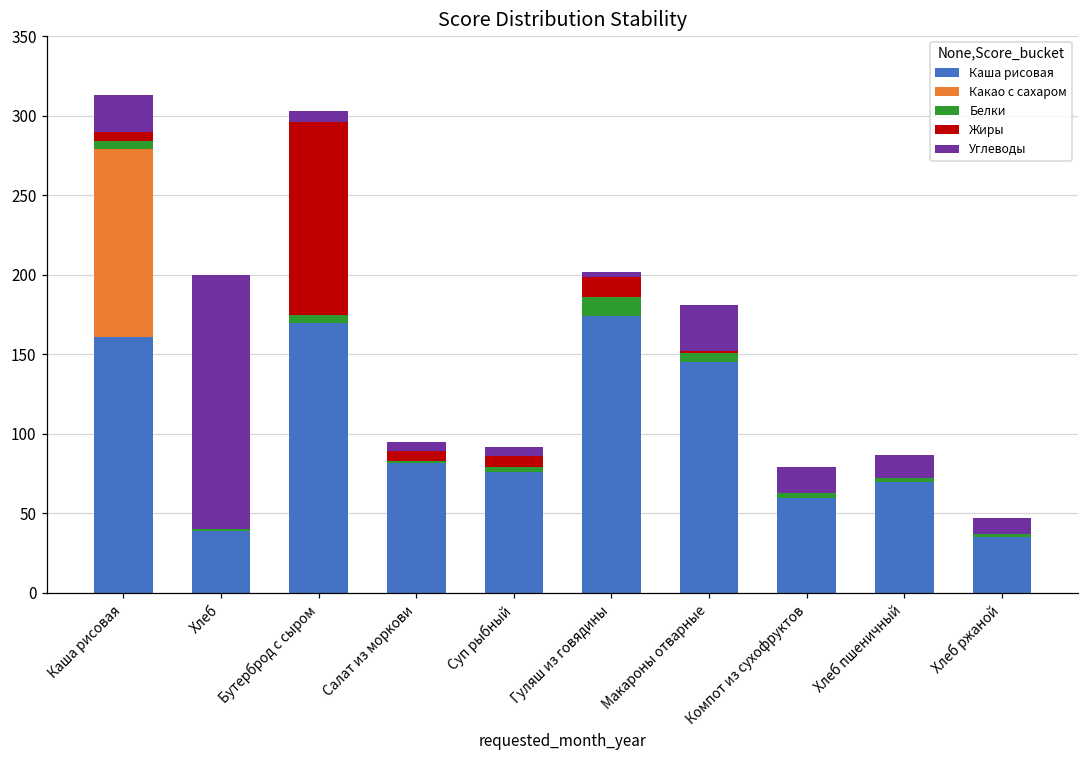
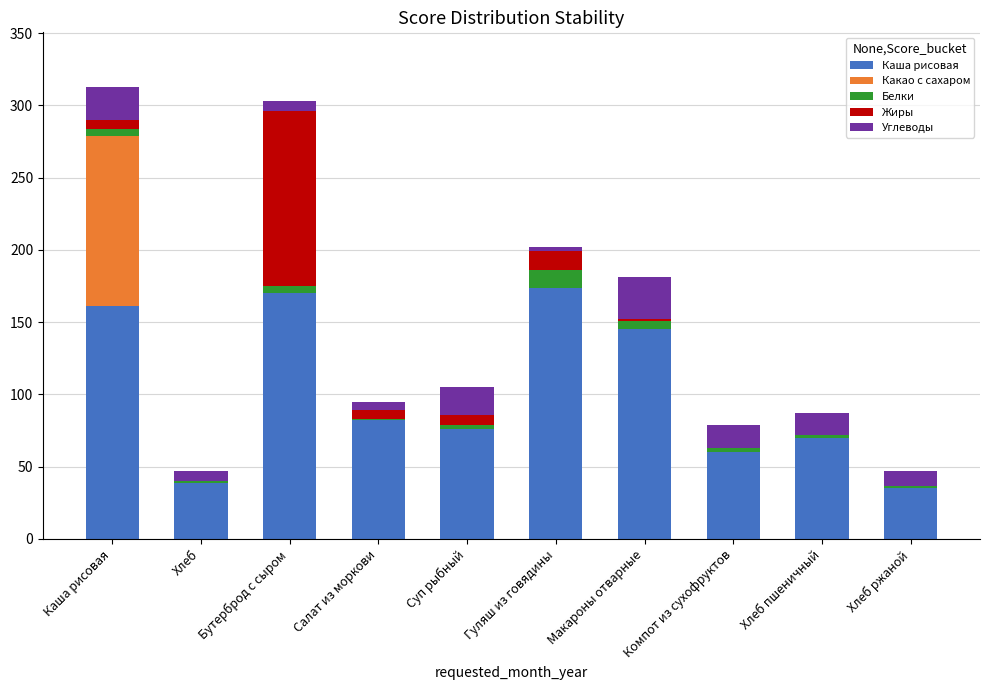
  {
    "Каша рисовая": {
      "Каша рисовая": 161,
      "Хлеб": 39,
      "Бутерброд с сыром": 170,
      "Салат из моркови": 82,
      "Суп рыбный": 76,
      "Гуляш из говядины": 174,
      "Макароны отварные": 145,
      "Компот из сухофруктов": 60,
      "Хлеб пшеничный": 70,
      "Хлеб ржаной": 35
    },
    "Какао с сахаром": {
      "Каша рисовая": 118,
      "Хлеб": 0,
      "Бутерброд с сыром": 0,
      "Салат из моркови": 0,
      "Суп рыбный": 0,
      "Гуляш из говядины": 0,
      "Макароны отварные": 0,
      "Компот из сухофруктов": 0,
      "Хлеб пшеничный": 0,
      "Хлеб ржаной": 0
    },
    "Белки": {
      "Каша рисовая": 5,
      "Бутерброд с сыром": 5,
      "Суп рыбный": 3,
      "Гуляш из говядины": 12,
      "Макароны отварные": 6,
      "Компот из сухофруктов": 3,
      "Хлеб пшеничный": 2,
      "Хлеб ржаной": 2
    },
    "Жиры": {
      "Каша рисовая": 6,
      "Хлеб": 0,
      "Бутерброд с сыром": 121,
      "Салат из моркови": 6,
      "Суп рыбный": 7,
      "Гуляш из говядины": 13,
      "Компот из сухофруктов": 0,
      "Хлеб пшеничный": 0,
      "Хлеб ржаной": 0
    },
    "Углеводы": {
      "Каша рисовая": 23,
-     "Хлеб": 160,
+     "Хлеб": 7,
      "Бутерброд с сыром": 7,
      "Салат из моркови": 6,
-     "Суп рыбный": 6,
+     "Суп рыбный": 19,
      "Гуляш из говядины": 3,
      "Макароны отварные": 29,
      "Компот из сухофруктов": 16,
      "Хлеб пшеничный": 15,
      "Хлеб ржаной": 10
    }
  }
